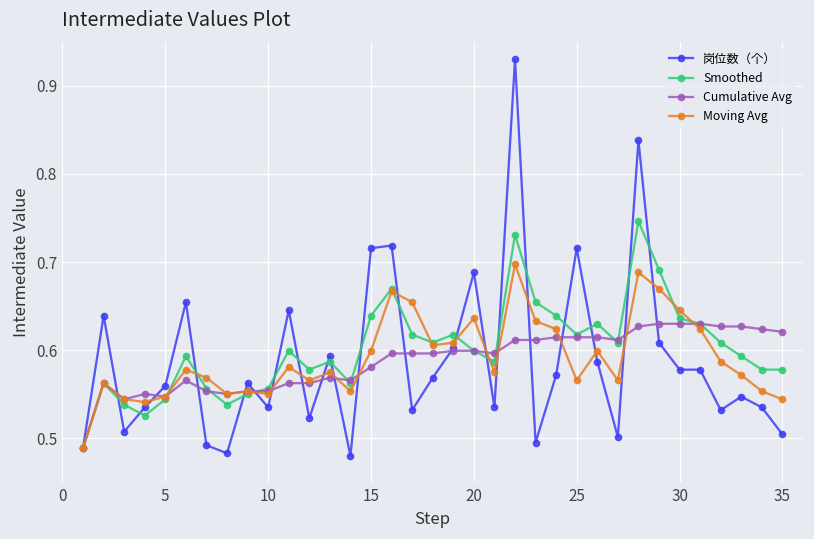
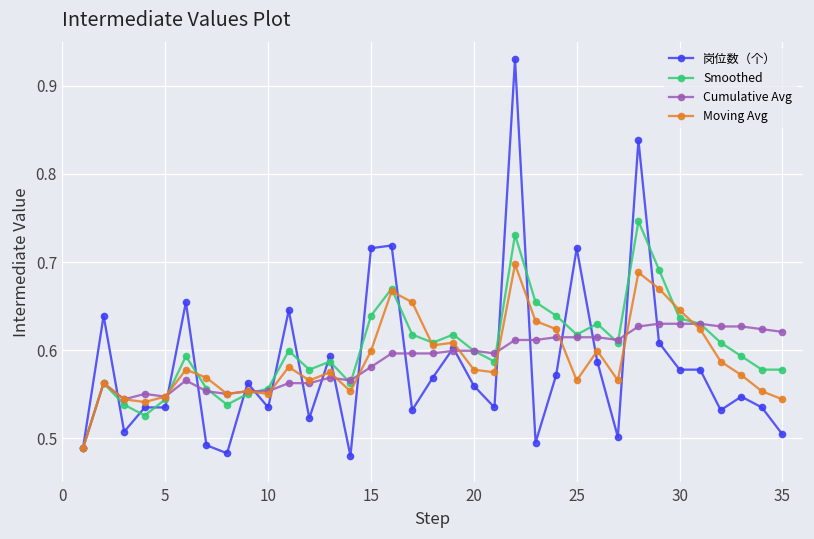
  {
    "岗位数（个）": {
-     "5": 0.56,
+     "5": 0.54,
      "10": 0.54,
      "15": 0.72,
-     "20": 0.69,
+     "20": 0.56,
      "25": 0.72,
      "30": 0.58,
      "35": 0.50
    },
    "Smoothed": {
      "15": 0.64,
      "30": 0.64,
      "35": 0.58
    },
    "Cumulative Avg": {
      "15": 0.58,
      "30": 0.63,
      "35": 0.62
    },
    "Moving Avg": {
      "15": 0.60,
-     "20": 0.64,
+     "20": 0.58,
      "25": 0.57,
      "30": 0.65,
      "35": 0.54
    }
  }
